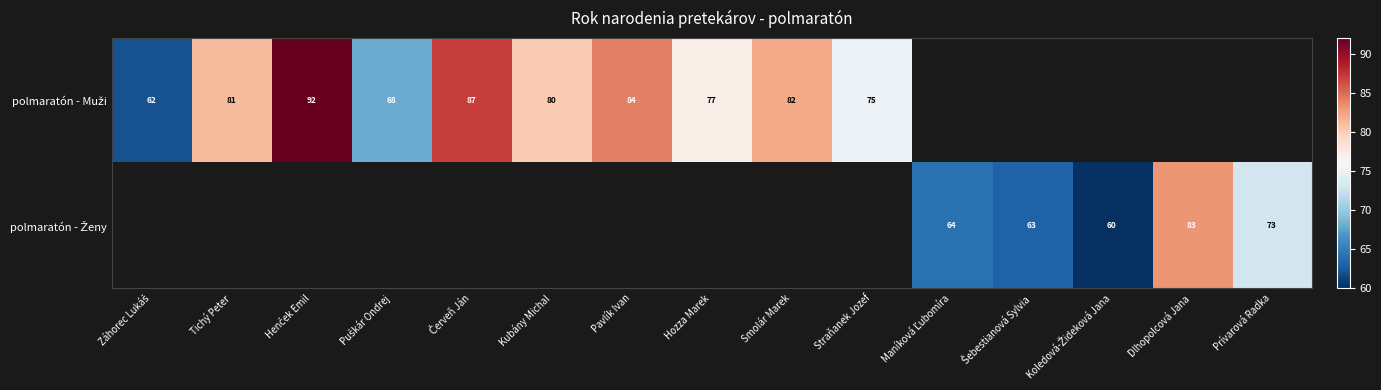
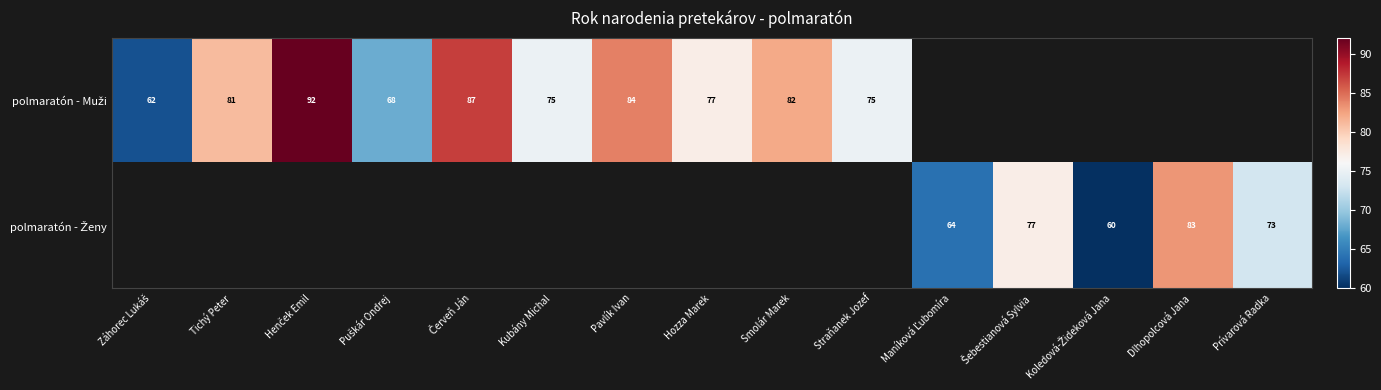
  {
    "polmaratón - Muži": {
      "Záhorec Lukáš": 62,
      "Tichý Peter": 81,
      "Henček Emil": 92,
      "Puškár Ondrej": 68,
      "Červeň Ján": 87,
-     "Kubány Michal": 80,
+     "Kubány Michal": 75,
      "Pavlík Ivan": 84,
      "Hozza Marek": 77,
      "Smolár Marek": 82,
      "Straňanek Jozef": 75
    },
    "polmaratón - Ženy": {
      "Maníková Ľubomíra": 64,
-     "Šebestianová Sylvia": 63,
+     "Šebestianová Sylvia": 77,
      "Koledová-Žideková Jana": 60,
      "Dlhopolcová Jana": 83,
      "Prívarová Radka": 73
    }
  }
